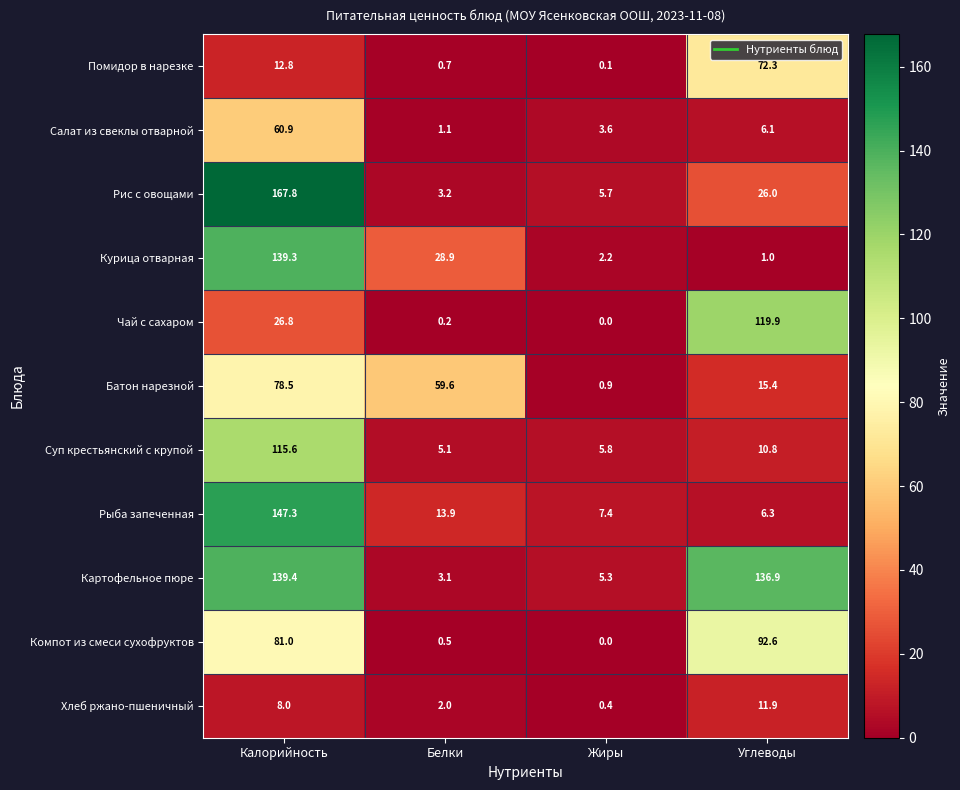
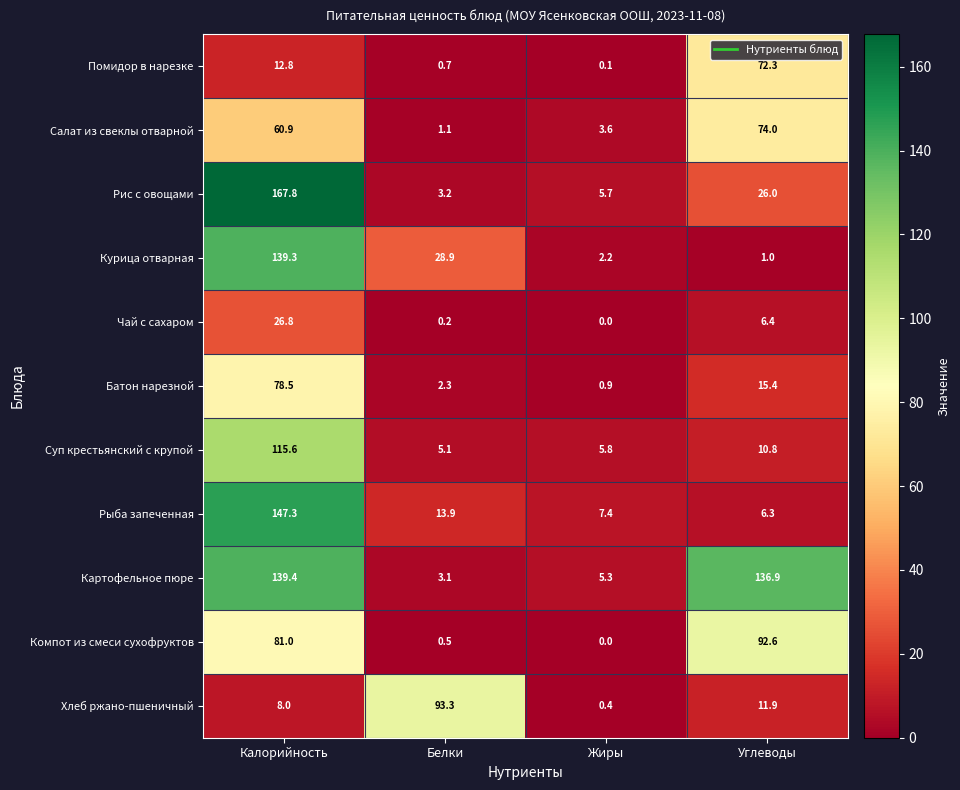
  {
    "Помидор в нарезке": {
      "Калорийность": 12.8,
      "Белки": 0.7,
      "Жиры": 0.1,
      "Углеводы": 72.3
    },
    "Салат из свеклы отварной": {
      "Калорийность": 60.9,
      "Белки": 1.1,
      "Жиры": 3.6,
-     "Углеводы": 6.1
+     "Углеводы": 74.0
    },
    "Рис с овощами": {
      "Калорийность": 167.8,
      "Белки": 3.2,
      "Жиры": 5.7,
      "Углеводы": 26.0
    },
    "Курица отварная": {
      "Калорийность": 139.3,
      "Белки": 28.9,
      "Жиры": 2.2,
      "Углеводы": 1.0
    },
    "Чай с сахаром": {
      "Калорийность": 26.8,
      "Белки": 0.2,
      "Жиры": 0.0,
-     "Углеводы": 119.9
+     "Углеводы": 6.4
    },
    "Батон нарезной": {
      "Калорийность": 78.5,
-     "Белки": 59.6,
+     "Белки": 2.3,
      "Жиры": 0.9,
      "Углеводы": 15.4
    },
    "Суп крестьянский с крупой": {
      "Калорийность": 115.6,
      "Белки": 5.1,
      "Жиры": 5.8,
      "Углеводы": 10.8
    },
    "Рыба запеченная": {
      "Калорийность": 147.3,
      "Белки": 13.9,
      "Жиры": 7.4,
      "Углеводы": 6.3
    },
    "Картофельное пюре": {
      "Калорийность": 139.4,
      "Белки": 3.1,
      "Жиры": 5.3,
      "Углеводы": 136.9
    },
    "Компот из смеси сухофруктов": {
      "Калорийность": 81.0,
      "Белки": 0.5,
      "Жиры": 0.0,
      "Углеводы": 92.6
    },
    "Хлеб ржано-пшеничный": {
      "Калорийность": 8.0,
-     "Белки": 2.0,
+     "Белки": 93.3,
      "Жиры": 0.4,
      "Углеводы": 11.9
    }
  }
